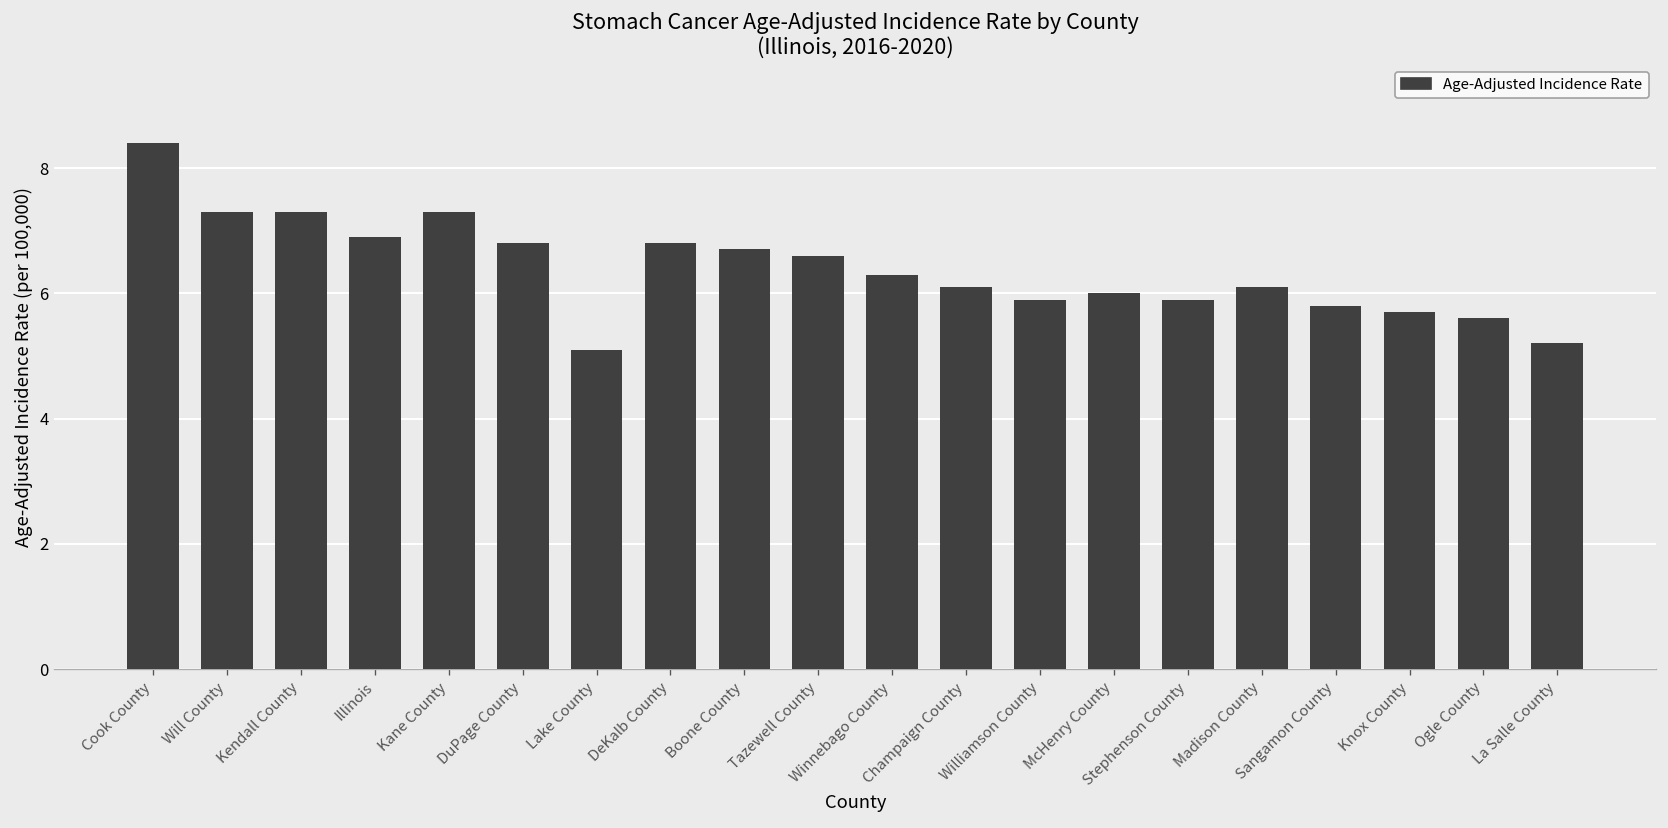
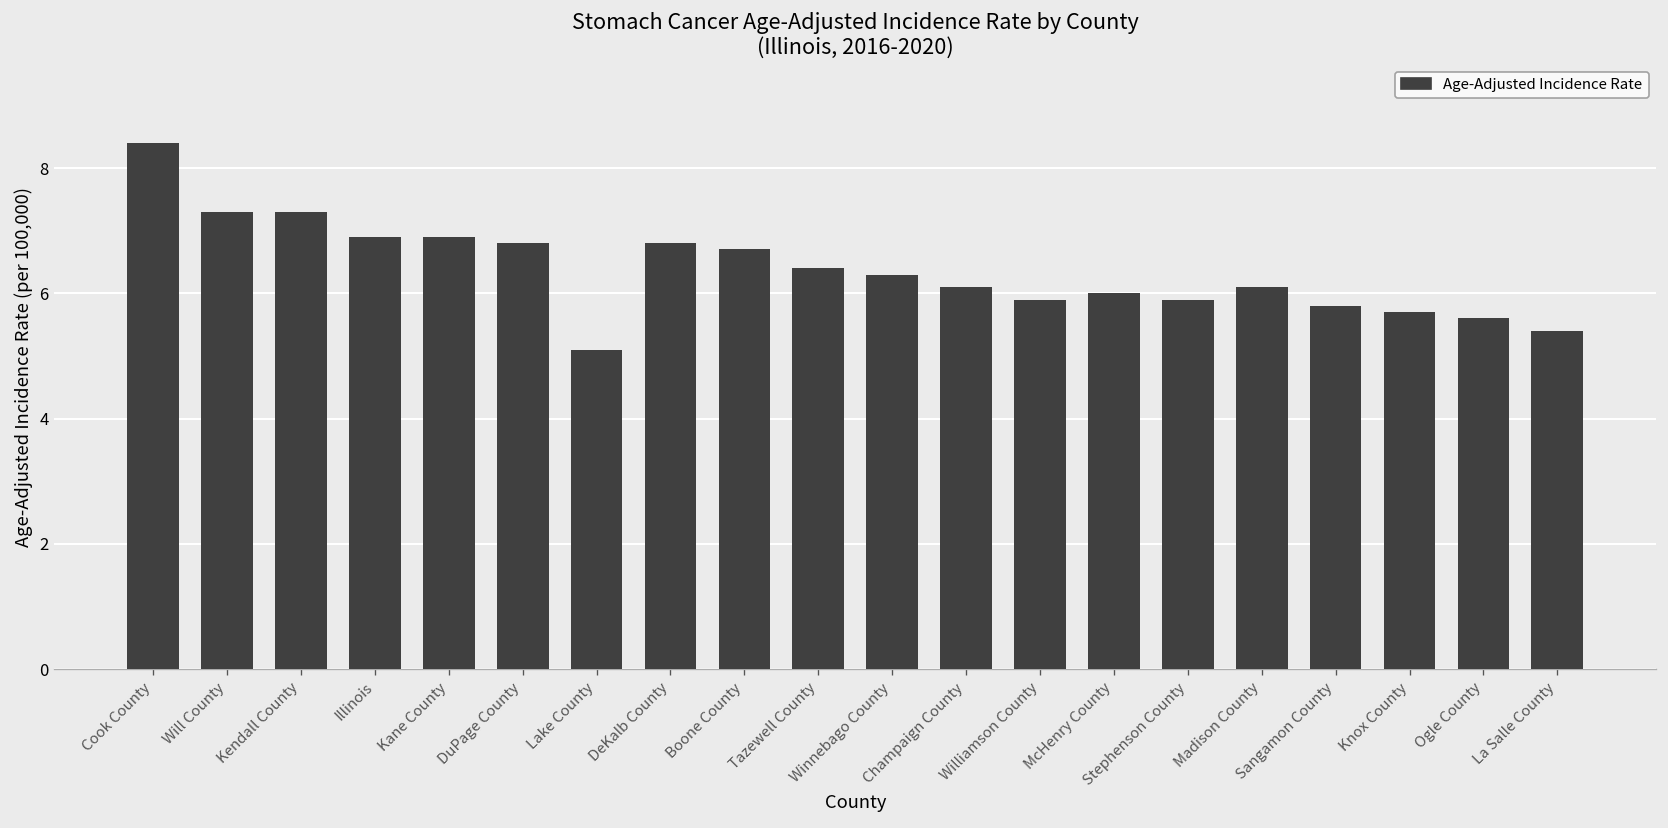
  {
    "Cook County": 8.4,
    "Will County": 7.3,
    "Kendall County": 7.3,
    "Illinois": 6.9,
-   "Kane County": 7.3,
+   "Kane County": 6.9,
    "DuPage County": 6.8,
    "Lake County": 5.1,
    "DeKalb County": 6.8,
    "Boone County": 6.7,
-   "Tazewell County": 6.6,
+   "Tazewell County": 6.4,
    "Winnebago County": 6.3,
    "Champaign County": 6.1,
    "Williamson County": 5.9,
    "McHenry County": 6.0,
    "Stephenson County": 5.9,
    "Madison County": 6.1,
    "Sangamon County": 5.8,
    "Knox County": 5.7,
    "Ogle County": 5.6,
-   "La Salle County": 5.2
+   "La Salle County": 5.4
  }
